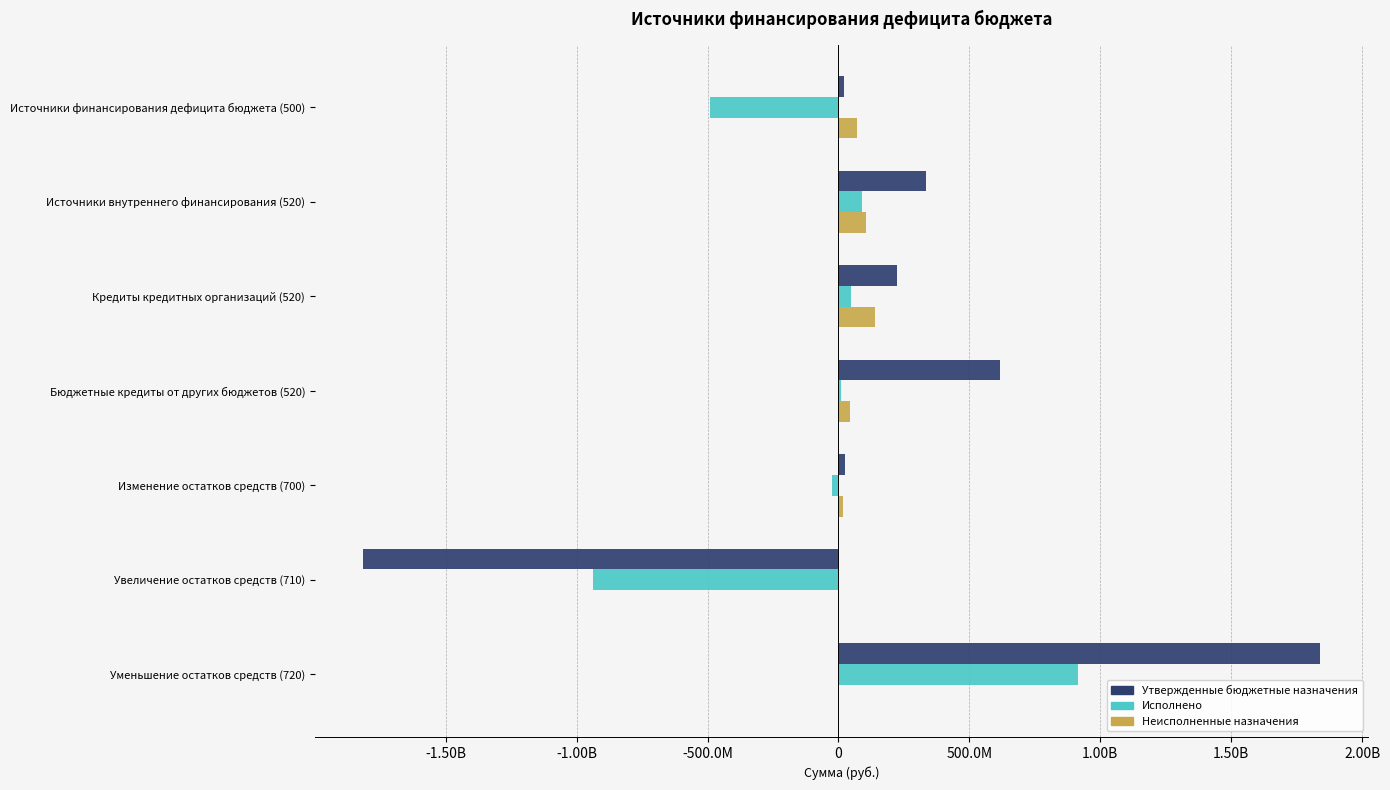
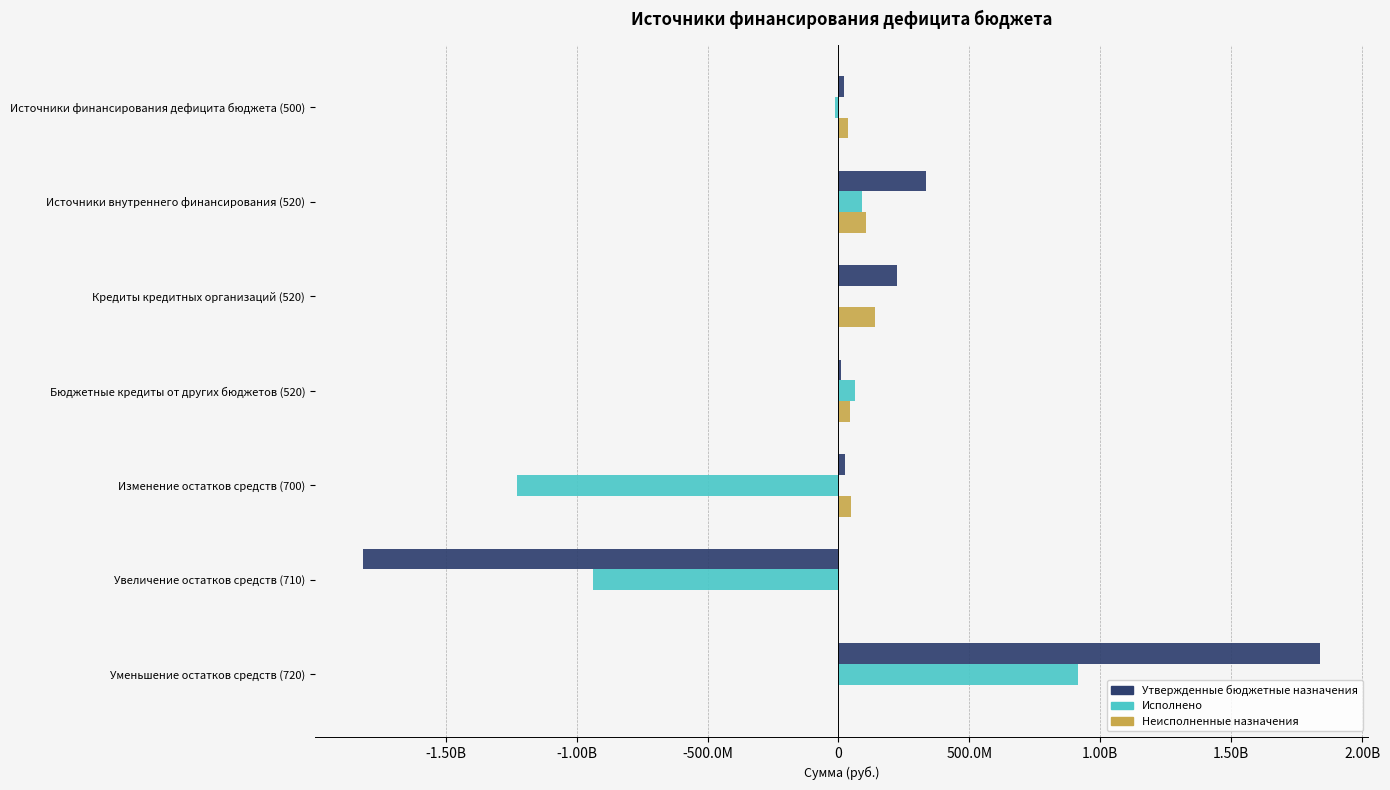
  {
    "Утвержденные бюджетные назначения": {
      "Источники финансирования дефицита бюджета (500)": 20000000,
      "Источники внутреннего финансирования (520)": 330000000,
      "Кредиты кредитных организаций (520)": 220000000,
-     "Бюджетные кредиты от других бюджетов (520)": 620000000,
+     "Бюджетные кредиты от других бюджетов (520)": 10000000,
      "Изменение остатков средств (700)": 20000000,
      "Увеличение остатков средств (710)": -1820000000,
      "Уменьшение остатков средств (720)": 1840000000
    },
    "Исполнено": {
-     "Источники финансирования дефицита бюджета (500)": -490000000,
+     "Источники финансирования дефицита бюджета (500)": -10000000,
      "Источники внутреннего финансирования (520)": 90000000,
-     "Кредиты кредитных организаций (520)": 50000000,
-     "Бюджетные кредиты от других бюджетов (520)": 10000000,
-     "Изменение остатков средств (700)": -30000000,
+     "Кредиты кредитных организаций (520)": 0,
+     "Бюджетные кредиты от других бюджетов (520)": 60000000,
+     "Изменение остатков средств (700)": -1230000000,
      "Увеличение остатков средств (710)": -940000000,
      "Уменьшение остатков средств (720)": 910000000
    },
    "Неисполненные назначения": {
-     "Источники финансирования дефицита бюджета (500)": 70000000,
+     "Источники финансирования дефицита бюджета (500)": 40000000,
      "Источники внутреннего финансирования (520)": 100000000,
      "Кредиты кредитных организаций (520)": 140000000,
      "Бюджетные кредиты от других бюджетов (520)": 50000000,
-     "Изменение остатков средств (700)": 20000000,
+     "Изменение остатков средств (700)": 50000000,
      "Увеличение остатков средств (710)": 0,
      "Уменьшение остатков средств (720)": 0
    }
  }
